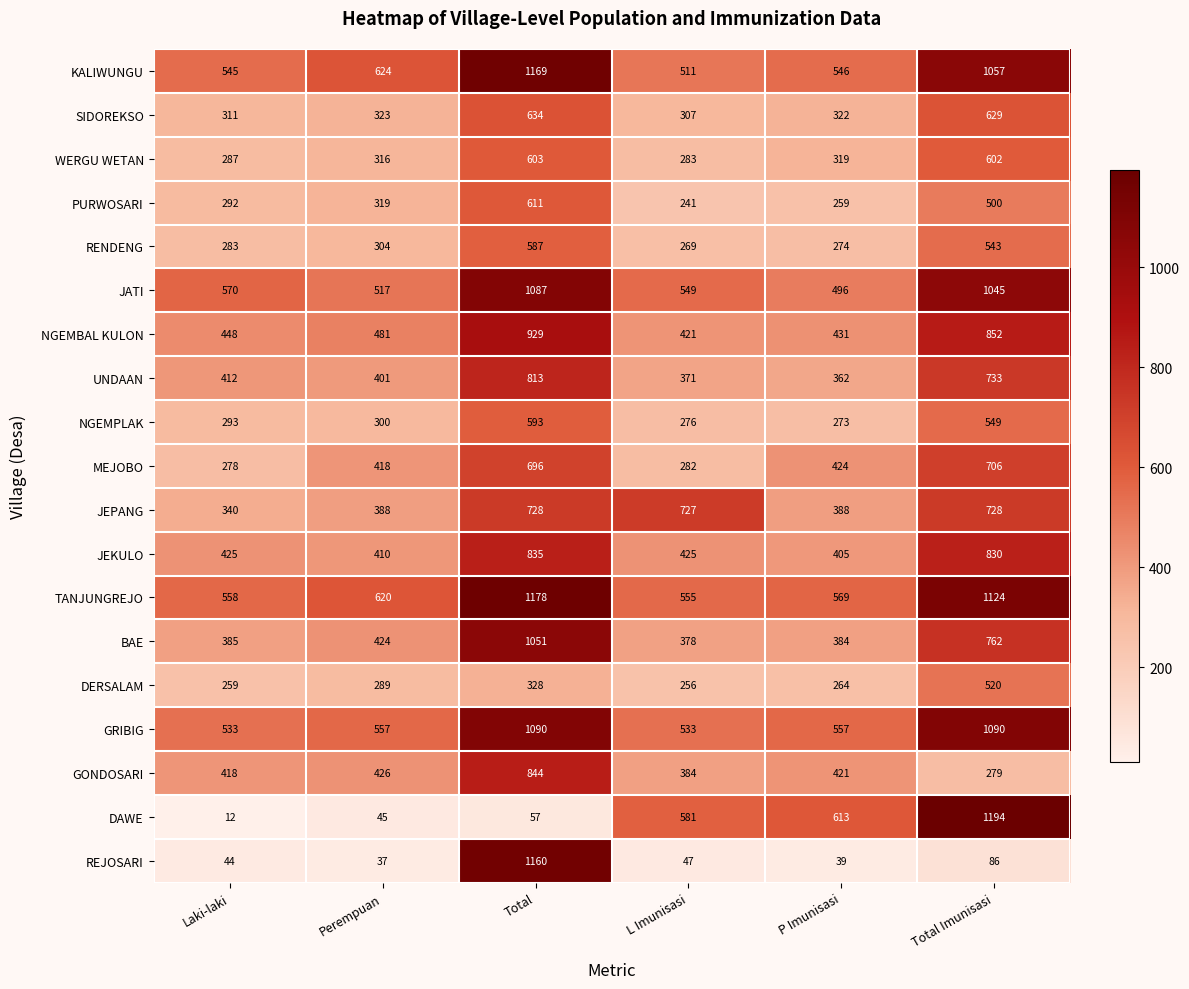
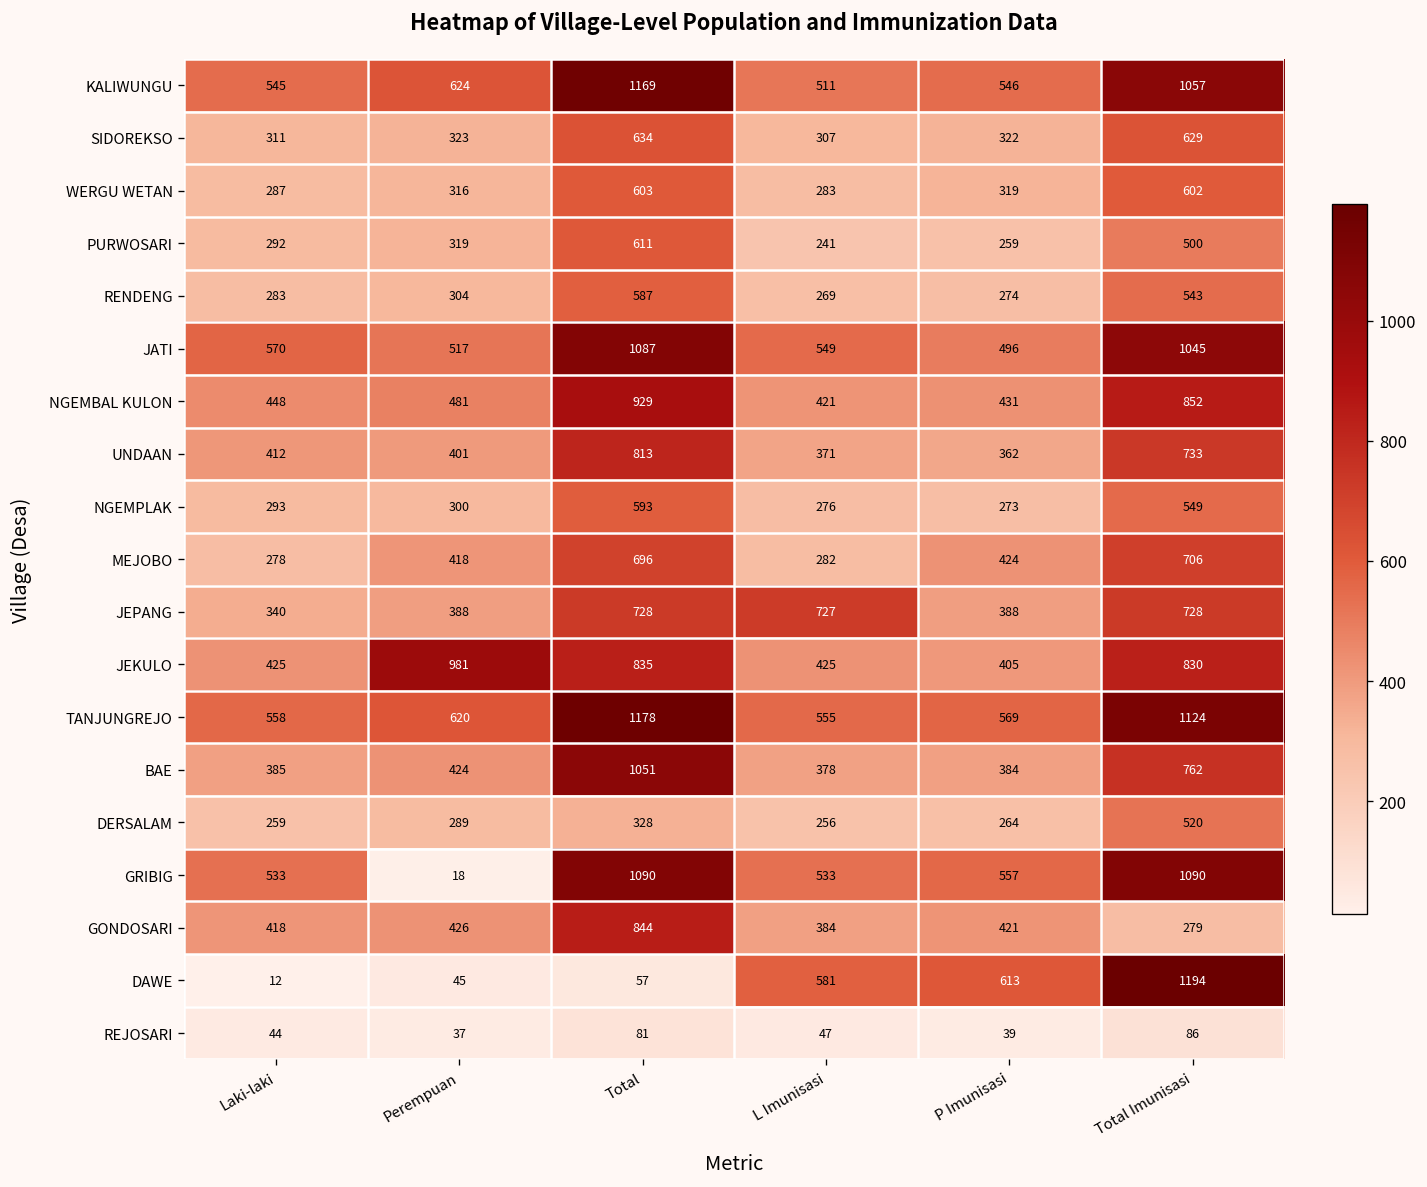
  {
    "KALIWUNGU": {
      "Laki-laki": 545,
      "Perempuan": 624,
      "Total": 1169,
      "L Imunisasi": 511,
      "P Imunisasi": 546,
      "Total Imunisasi": 1057
    },
    "SIDOREKSO": {
      "Laki-laki": 311,
      "Perempuan": 323,
      "Total": 634,
      "L Imunisasi": 307,
      "P Imunisasi": 322,
      "Total Imunisasi": 629
    },
    "WERGU WETAN": {
      "Laki-laki": 287,
      "Perempuan": 316,
      "Total": 603,
      "L Imunisasi": 283,
      "P Imunisasi": 319,
      "Total Imunisasi": 602
    },
    "PURWOSARI": {
      "Laki-laki": 292,
      "Perempuan": 319,
      "Total": 611,
      "L Imunisasi": 241,
      "P Imunisasi": 259,
      "Total Imunisasi": 500
    },
    "RENDENG": {
      "Laki-laki": 283,
      "Perempuan": 304,
      "Total": 587,
      "L Imunisasi": 269,
      "P Imunisasi": 274,
      "Total Imunisasi": 543
    },
    "JATI": {
      "Laki-laki": 570,
      "Perempuan": 517,
      "Total": 1087,
      "L Imunisasi": 549,
      "P Imunisasi": 496,
      "Total Imunisasi": 1045
    },
    "NGEMBAL KULON": {
      "Laki-laki": 448,
      "Perempuan": 481,
      "Total": 929,
      "L Imunisasi": 421,
      "P Imunisasi": 431,
      "Total Imunisasi": 852
    },
    "UNDAAN": {
      "Laki-laki": 412,
      "Perempuan": 401,
      "Total": 813,
      "L Imunisasi": 371,
      "P Imunisasi": 362,
      "Total Imunisasi": 733
    },
    "NGEMPLAK": {
      "Laki-laki": 293,
      "Perempuan": 300,
      "Total": 593,
      "L Imunisasi": 276,
      "P Imunisasi": 273,
      "Total Imunisasi": 549
    },
    "MEJOBO": {
      "Laki-laki": 278,
      "Perempuan": 418,
      "Total": 696,
      "L Imunisasi": 282,
      "P Imunisasi": 424,
      "Total Imunisasi": 706
    },
    "JEPANG": {
      "Laki-laki": 340,
      "Perempuan": 388,
      "Total": 728,
      "L Imunisasi": 727,
      "P Imunisasi": 388,
      "Total Imunisasi": 728
    },
    "JEKULO": {
      "Laki-laki": 425,
-     "Perempuan": 410,
+     "Perempuan": 981,
      "Total": 835,
      "L Imunisasi": 425,
      "P Imunisasi": 405,
      "Total Imunisasi": 830
    },
    "TANJUNGREJO": {
      "Laki-laki": 558,
      "Perempuan": 620,
      "Total": 1178,
      "L Imunisasi": 555,
      "P Imunisasi": 569,
      "Total Imunisasi": 1124
    },
    "BAE": {
      "Laki-laki": 385,
      "Perempuan": 424,
      "Total": 1051,
      "L Imunisasi": 378,
      "P Imunisasi": 384,
      "Total Imunisasi": 762
    },
    "DERSALAM": {
      "Laki-laki": 259,
      "Perempuan": 289,
      "Total": 328,
      "L Imunisasi": 256,
      "P Imunisasi": 264,
      "Total Imunisasi": 520
    },
    "GRIBIG": {
      "Laki-laki": 533,
-     "Perempuan": 557,
+     "Perempuan": 18,
      "Total": 1090,
      "L Imunisasi": 533,
      "P Imunisasi": 557,
      "Total Imunisasi": 1090
    },
    "GONDOSARI": {
      "Laki-laki": 418,
      "Perempuan": 426,
      "Total": 844,
      "L Imunisasi": 384,
      "P Imunisasi": 421,
      "Total Imunisasi": 279
    },
    "DAWE": {
      "Laki-laki": 12,
      "Perempuan": 45,
      "Total": 57,
      "L Imunisasi": 581,
      "P Imunisasi": 613,
      "Total Imunisasi": 1194
    },
    "REJOSARI": {
      "Laki-laki": 44,
      "Perempuan": 37,
-     "Total": 1160,
+     "Total": 81,
      "L Imunisasi": 47,
      "P Imunisasi": 39,
      "Total Imunisasi": 86
    }
  }
